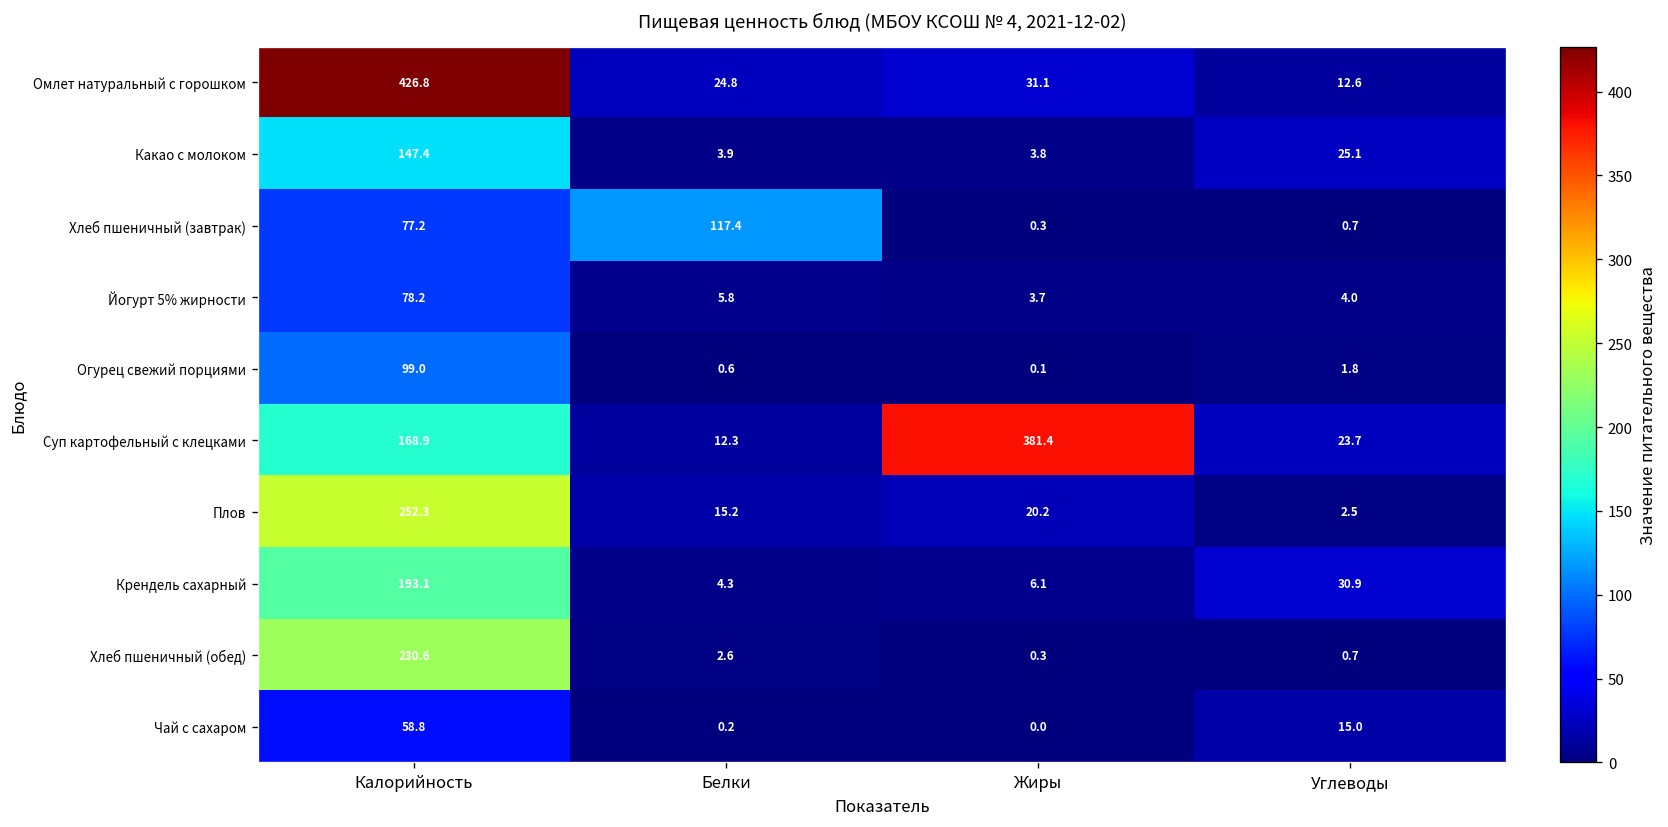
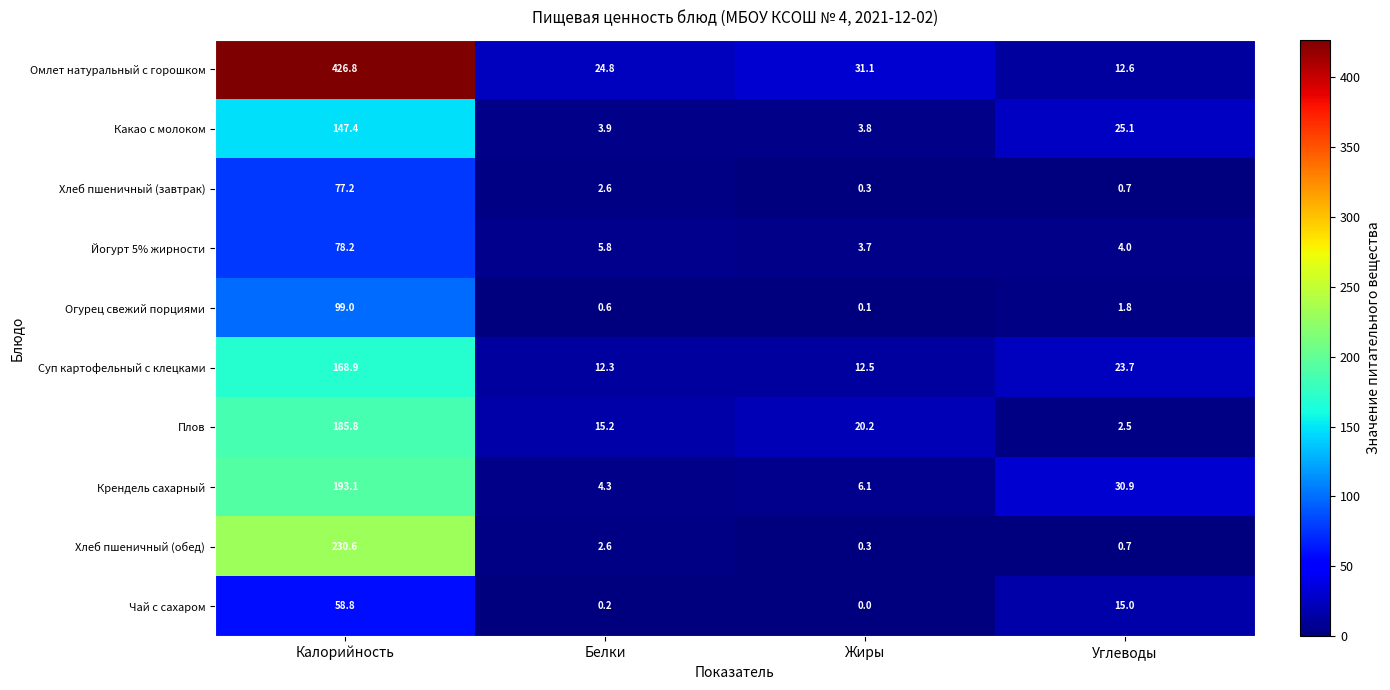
  {
    "Омлет натуральный с горошком": {
      "Калорийность": 426.8,
      "Белки": 24.8,
      "Жиры": 31.1,
      "Углеводы": 12.6
    },
    "Какао с молоком": {
      "Калорийность": 147.4,
      "Белки": 3.9,
      "Жиры": 3.8,
      "Углеводы": 25.1
    },
    "Хлеб пшеничный (завтрак)": {
      "Калорийность": 77.2,
-     "Белки": 117.4,
+     "Белки": 2.6,
      "Жиры": 0.3,
      "Углеводы": 0.7
    },
    "Йогурт 5% жирности": {
      "Калорийность": 78.2,
      "Белки": 5.8,
      "Жиры": 3.7,
      "Углеводы": 4.0
    },
    "Огурец свежий порциями": {
      "Калорийность": 99.0,
      "Белки": 0.6,
      "Жиры": 0.1,
      "Углеводы": 1.8
    },
    "Суп картофельный с клецками": {
      "Калорийность": 168.9,
      "Белки": 12.3,
-     "Жиры": 381.4,
+     "Жиры": 12.5,
      "Углеводы": 23.7
    },
    "Плов": {
-     "Калорийность": 252.3,
+     "Калорийность": 185.8,
      "Белки": 15.2,
      "Жиры": 20.2,
      "Углеводы": 2.5
    },
    "Крендель сахарный": {
      "Калорийность": 193.1,
      "Белки": 4.3,
      "Жиры": 6.1,
      "Углеводы": 30.9
    },
    "Хлеб пшеничный (обед)": {
      "Калорийность": 230.6,
      "Белки": 2.6,
      "Жиры": 0.3,
      "Углеводы": 0.7
    },
    "Чай с сахаром": {
      "Калорийность": 58.8,
      "Белки": 0.2,
      "Жиры": 0.0,
      "Углеводы": 15.0
    }
  }
